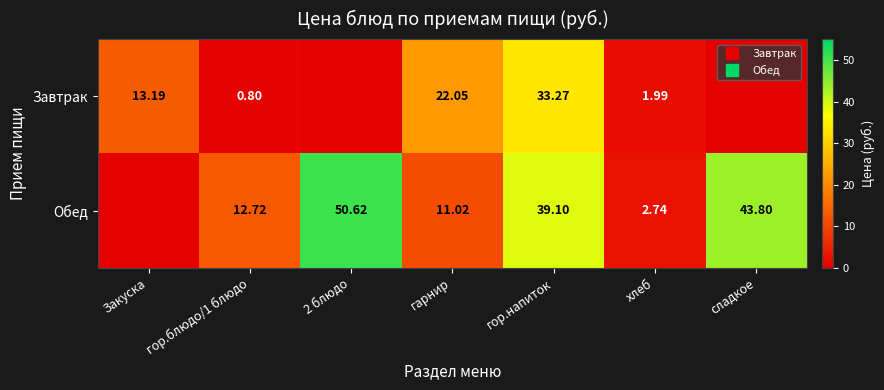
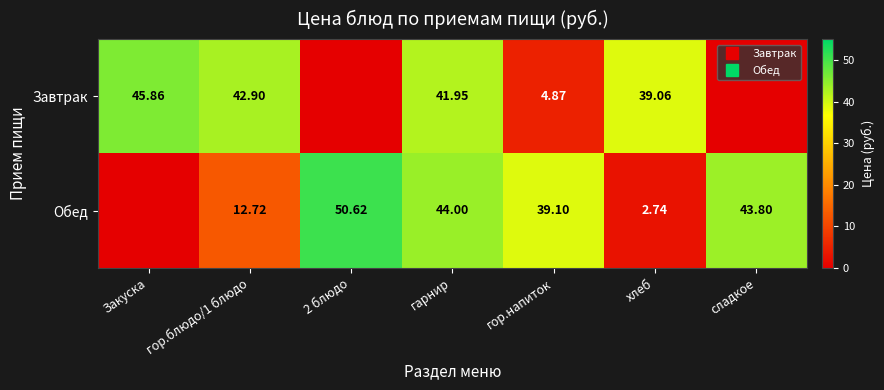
  {
    "Завтрак": {
-     "Закуска": 13.19,
-     "гор.блюдо/1 блюдо": 0.80,
-     "гарнир": 22.05,
-     "гор.напиток": 33.27,
-     "хлеб": 1.99
+     "Закуска": 45.86,
+     "гор.блюдо/1 блюдо": 42.90,
+     "гарнир": 41.95,
+     "гор.напиток": 4.87,
+     "хлеб": 39.06
    },
    "Обед": {
      "гор.блюдо/1 блюдо": 12.72,
      "2 блюдо": 50.62,
-     "гарнир": 11.02,
+     "гарнир": 44.00,
      "гор.напиток": 39.10,
      "хлеб": 2.74,
      "сладкое": 43.80
    }
  }
